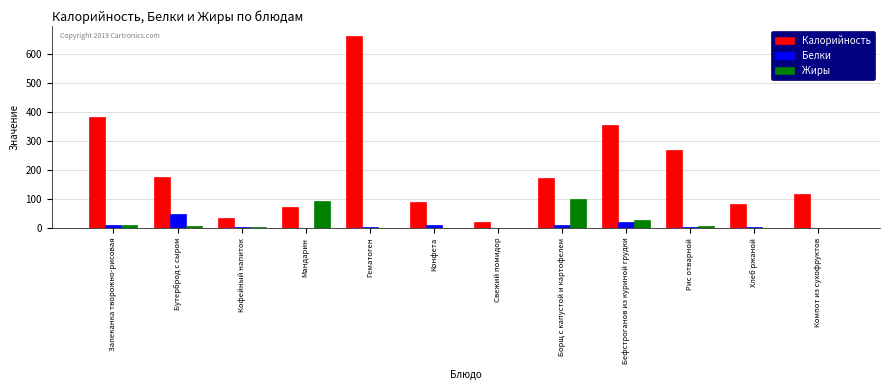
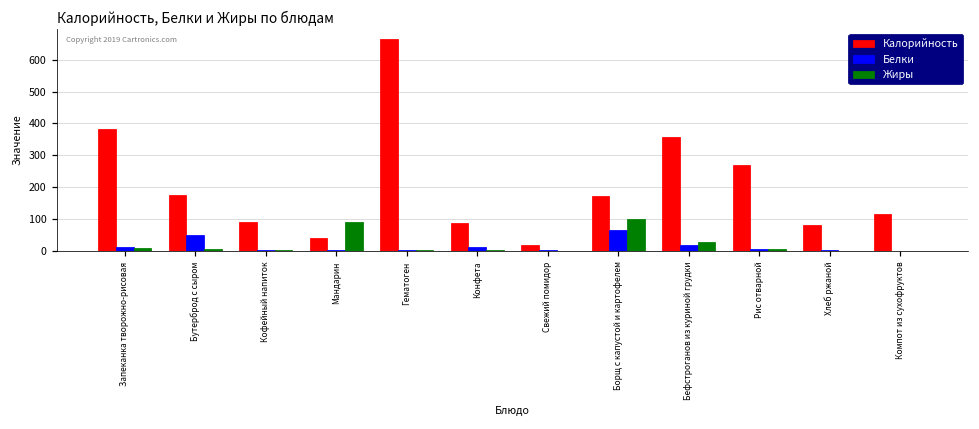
  {
    "Калорийность": {
      "Запеканка творожно-рисовая": 380,
      "Бутерброд с сыром": 180,
-     "Кофейный напиток": 30,
-     "Мандарин": 70,
+     "Кофейный напиток": 90,
+     "Мандарин": 40,
      "Гематоген": 660,
      "Конфета": 90,
      "Свежий помидор": 20,
      "Борщ с капустой и картофелем": 170,
      "Бефстроганов из куриной грудки": 360,
      "Рис отварной": 270,
      "Хлеб ржаной": 80,
      "Компот из сухофруктов": 120
    },
    "Белки": {
      "Запеканка творожно-рисовая": 10,
      "Бутерброд с сыром": 50,
      "Конфета": 10,
-     "Борщ с капустой и картофелем": 10,
+     "Борщ с капустой и картофелем": 60,
      "Бефстроганов из куриной грудки": 20
    },
    "Жиры": {
      "Запеканка творожно-рисовая": 10,
      "Мандарин": 90,
      "Борщ с капустой и картофелем": 100,
      "Бефстроганов из куриной грудки": 30
    }
  }
